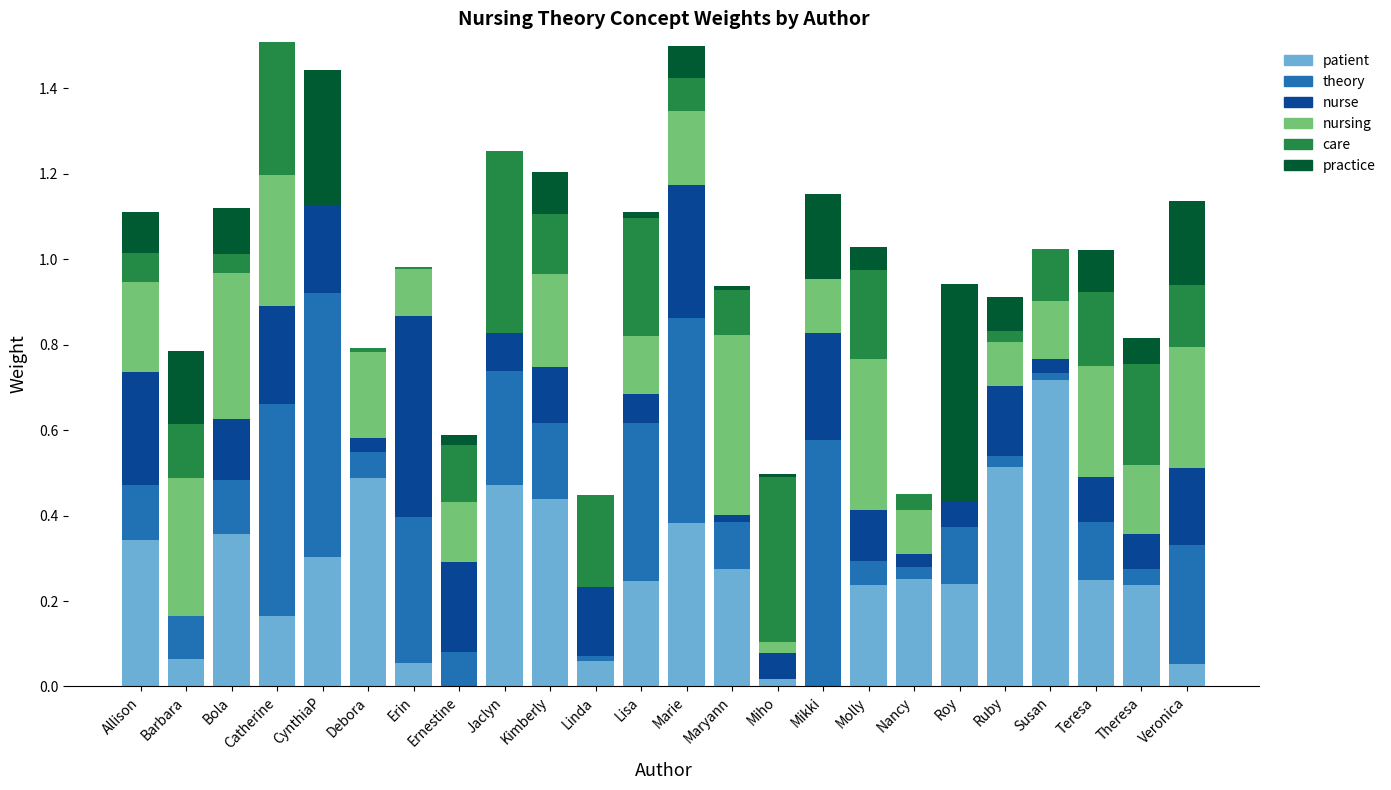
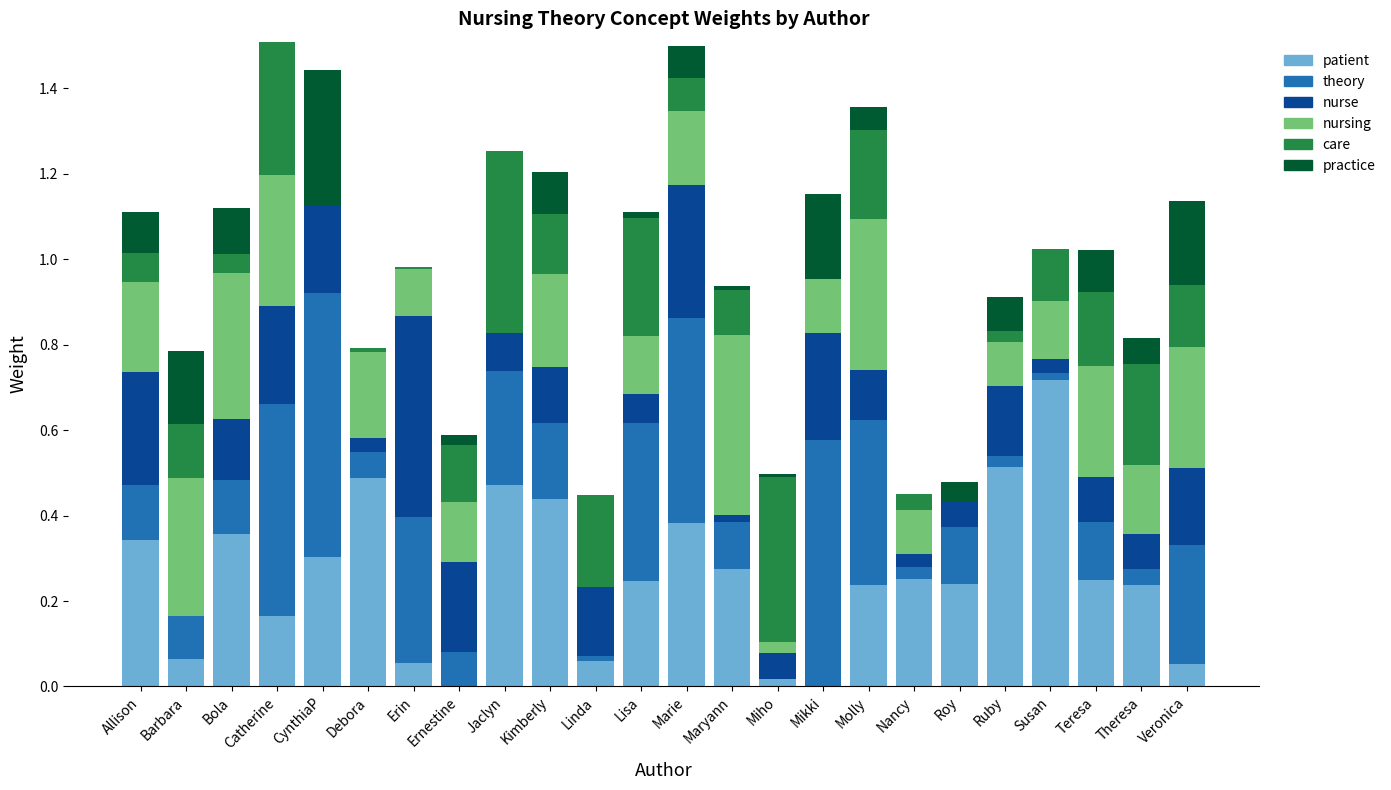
  {
    "patient": {
      "Allison": 0.34,
      "Barbara": 0.06,
      "Bola": 0.36,
      "Catherine": 0.17,
      "CynthiaP": 0.30,
      "Debora": 0.49,
      "Erin": 0.06,
      "Jaclyn": 0.47,
      "Kimberly": 0.44,
      "Linda": 0.06,
      "Lisa": 0.25,
      "Marie": 0.38,
      "Maryann": 0.27,
      "Miho": 0.02,
      "Mikki": 0.00,
      "Molly": 0.24,
      "Nancy": 0.25,
      "Roy": 0.24,
      "Ruby": 0.51,
      "Susan": 0.72,
      "Teresa": 0.25,
      "Theresa": 0.24,
      "Veronica": 0.05
    },
    "theory": {
      "Allison": 0.13,
      "Barbara": 0.10,
      "Bola": 0.13,
      "Catherine": 0.50,
      "CynthiaP": 0.62,
      "Debora": 0.06,
      "Erin": 0.34,
      "Ernestine": 0.08,
      "Jaclyn": 0.27,
      "Kimberly": 0.18,
      "Linda": 0.01,
      "Lisa": 0.37,
      "Marie": 0.48,
      "Maryann": 0.11,
      "Miho": 0.00,
      "Mikki": 0.58,
-     "Molly": 0.06,
+     "Molly": 0.38,
      "Nancy": 0.03,
      "Roy": 0.13,
      "Ruby": 0.03,
      "Susan": 0.02,
      "Teresa": 0.14,
      "Theresa": 0.04,
      "Veronica": 0.28
    },
    "nurse": {
      "Allison": 0.26,
      "Barbara": 0.00,
      "Bola": 0.14,
      "Catherine": 0.23,
      "CynthiaP": 0.21,
      "Debora": 0.03,
      "Erin": 0.47,
      "Ernestine": 0.21,
      "Jaclyn": 0.09,
      "Kimberly": 0.13,
      "Linda": 0.16,
      "Lisa": 0.07,
      "Marie": 0.31,
      "Maryann": 0.02,
      "Miho": 0.06,
      "Mikki": 0.25,
      "Molly": 0.12,
      "Nancy": 0.03,
      "Roy": 0.06,
      "Ruby": 0.16,
      "Susan": 0.03,
      "Teresa": 0.11,
      "Theresa": 0.08,
      "Veronica": 0.18
    },
    "nursing": {
      "Allison": 0.21,
      "Barbara": 0.32,
      "Bola": 0.34,
      "Catherine": 0.31,
      "CynthiaP": 0.00,
      "Debora": 0.20,
      "Erin": 0.11,
      "Ernestine": 0.14,
      "Jaclyn": 0.00,
      "Kimberly": 0.22,
      "Linda": 0.00,
      "Lisa": 0.13,
      "Marie": 0.17,
      "Maryann": 0.42,
      "Miho": 0.02,
      "Mikki": 0.13,
      "Molly": 0.35,
      "Nancy": 0.10,
      "Roy": 0.00,
      "Ruby": 0.10,
      "Susan": 0.14,
      "Teresa": 0.26,
      "Theresa": 0.16,
      "Veronica": 0.28
    },
    "care": {
      "Allison": 0.07,
      "Barbara": 0.13,
      "Bola": 0.04,
      "Catherine": 0.31,
      "CynthiaP": 0.00,
      "Debora": 0.01,
      "Ernestine": 0.13,
      "Jaclyn": 0.43,
      "Kimberly": 0.14,
      "Linda": 0.21,
      "Lisa": 0.28,
      "Marie": 0.08,
      "Maryann": 0.10,
      "Miho": 0.39,
      "Mikki": 0.00,
      "Molly": 0.21,
      "Nancy": 0.04,
      "Roy": 0.00,
      "Ruby": 0.03,
      "Susan": 0.12,
      "Teresa": 0.17,
      "Theresa": 0.24,
      "Veronica": 0.15
    },
    "practice": {
      "Allison": 0.10,
      "Barbara": 0.17,
      "Bola": 0.11,
      "Catherine": 0.00,
      "CynthiaP": 0.32,
      "Debora": 0.00,
      "Ernestine": 0.02,
      "Jaclyn": 0.00,
      "Kimberly": 0.10,
      "Linda": 0.00,
      "Lisa": 0.01,
      "Marie": 0.08,
      "Maryann": 0.01,
      "Miho": 0.01,
      "Mikki": 0.20,
      "Molly": 0.05,
      "Nancy": 0.00,
-     "Roy": 0.51,
+     "Roy": 0.05,
      "Ruby": 0.08,
      "Susan": 0.00,
      "Teresa": 0.10,
      "Theresa": 0.06,
      "Veronica": 0.20
    }
  }
